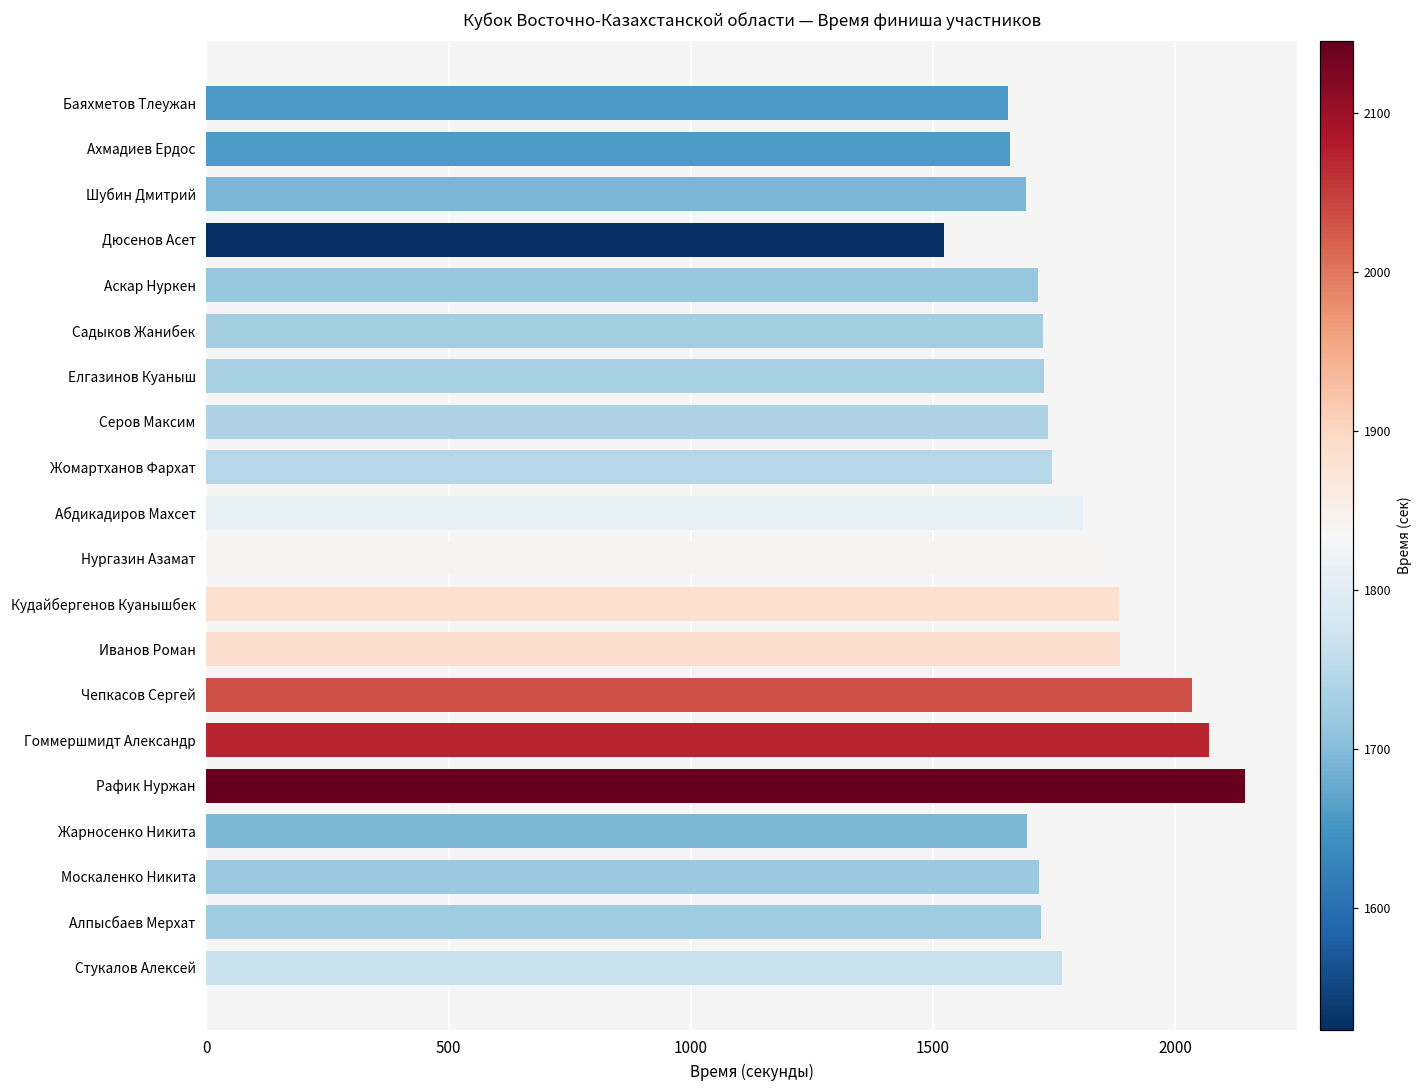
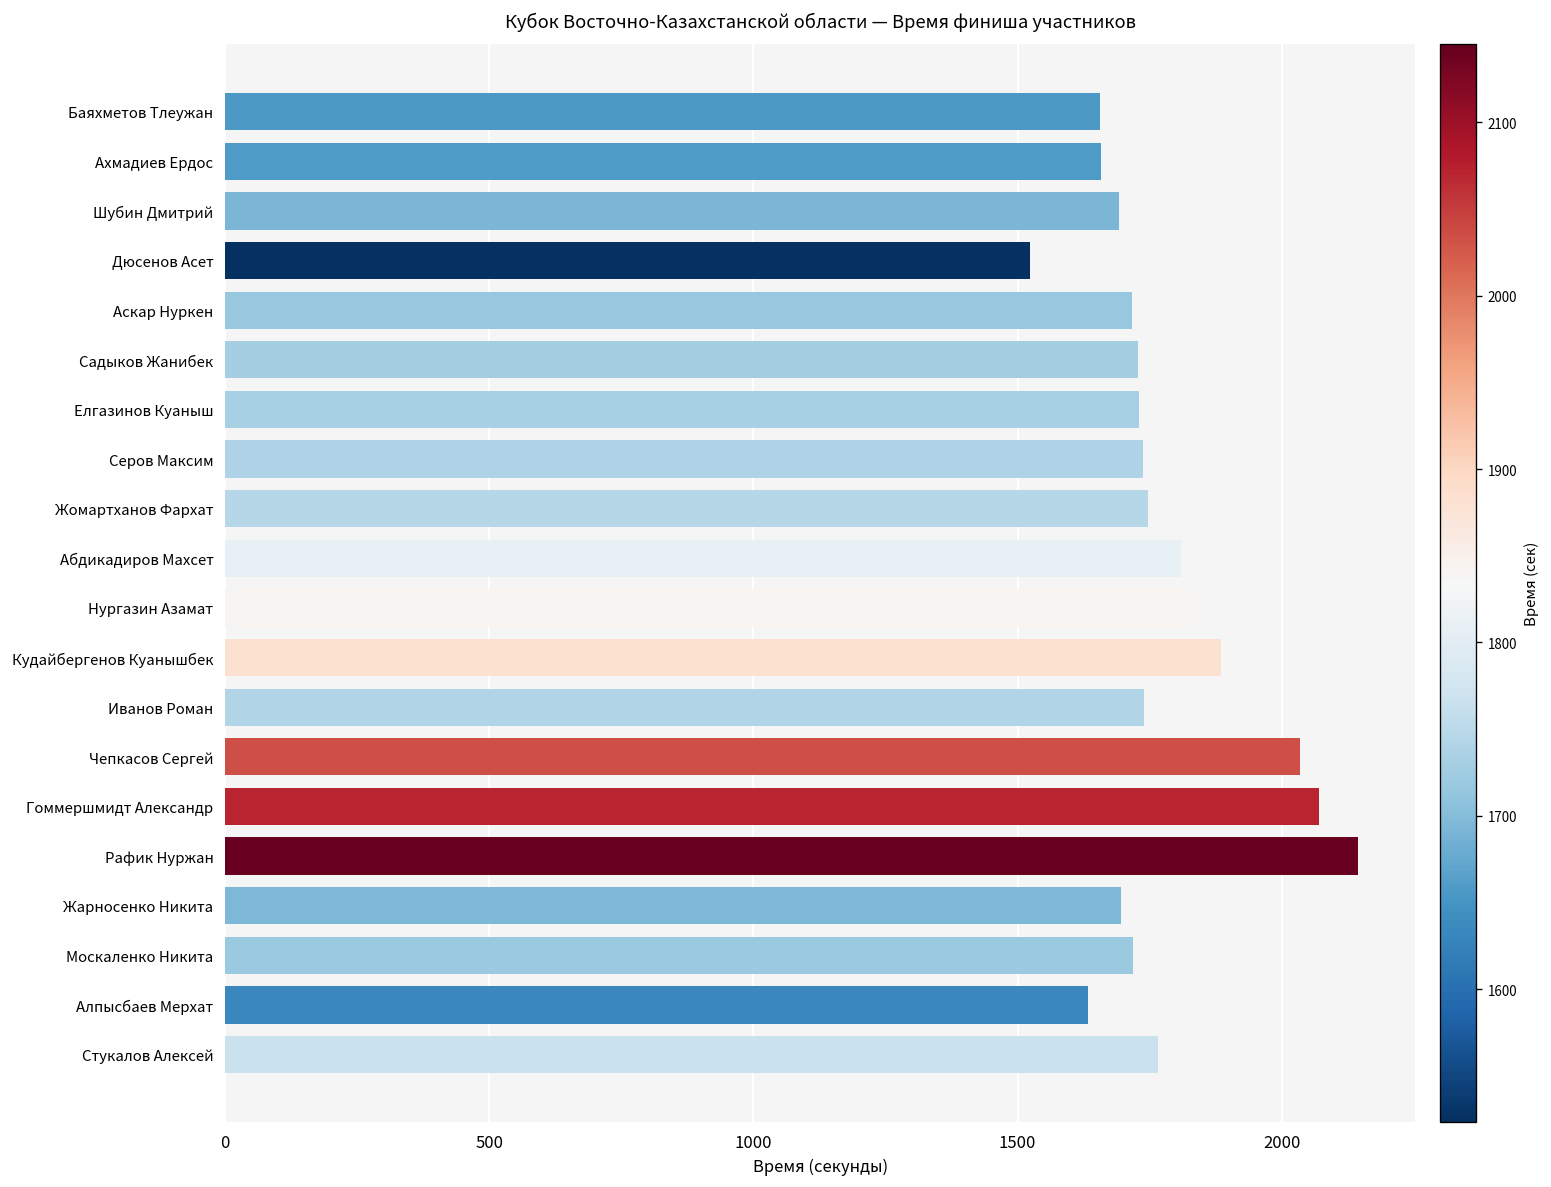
  {
    "Баяхметов Тлеужан": 1660,
    "Ахмадиев Ердос": 1660,
    "Шубин Дмитрий": 1690,
    "Дюсенов Асет": 1520,
    "Аскар Нуркен": 1720,
    "Садыков Жанибек": 1730,
    "Елгазинов Куаныш": 1730,
    "Серов Максим": 1740,
    "Жомартханов Фархат": 1750,
    "Абдикадиров Махсет": 1810,
    "Нургазин Азамат": 1840,
    "Кудайбергенов Куанышбек": 1890,
-   "Иванов Роман": 1890,
+   "Иванов Роман": 1740,
    "Чепкасов Сергей": 2030,
    "Гоммершмидт Александр": 2070,
    "Рафик Нуржан": 2150,
    "Жарносенко Никита": 1700,
    "Москаленко Никита": 1720,
-   "Алпысбаев Мерхат": 1720,
+   "Алпысбаев Мерхат": 1630,
    "Стукалов Алексей": 1770
  }
